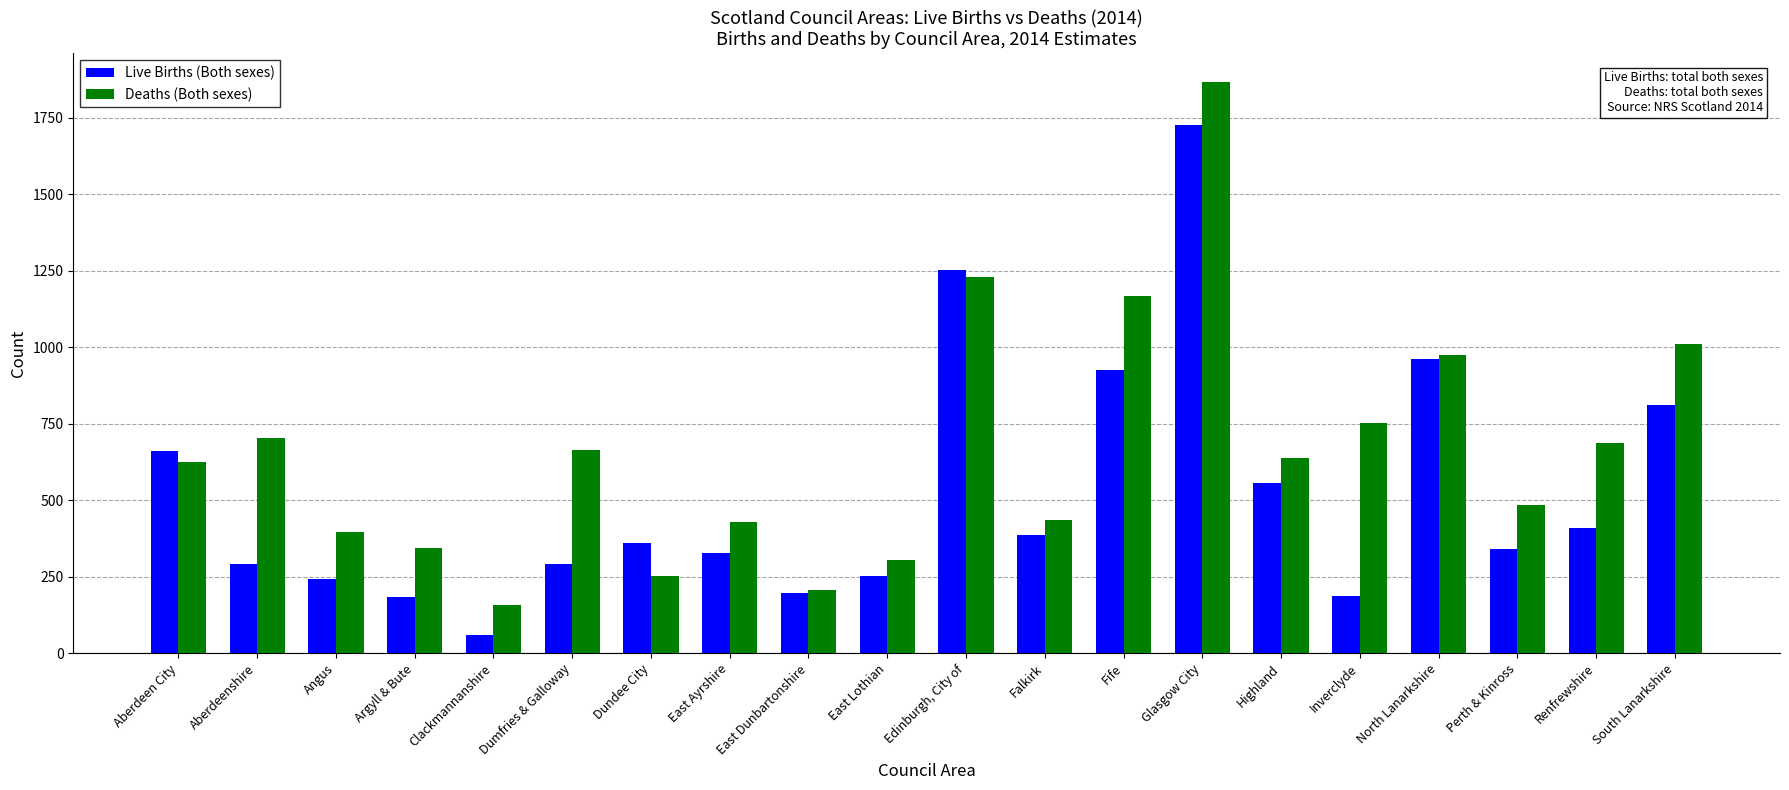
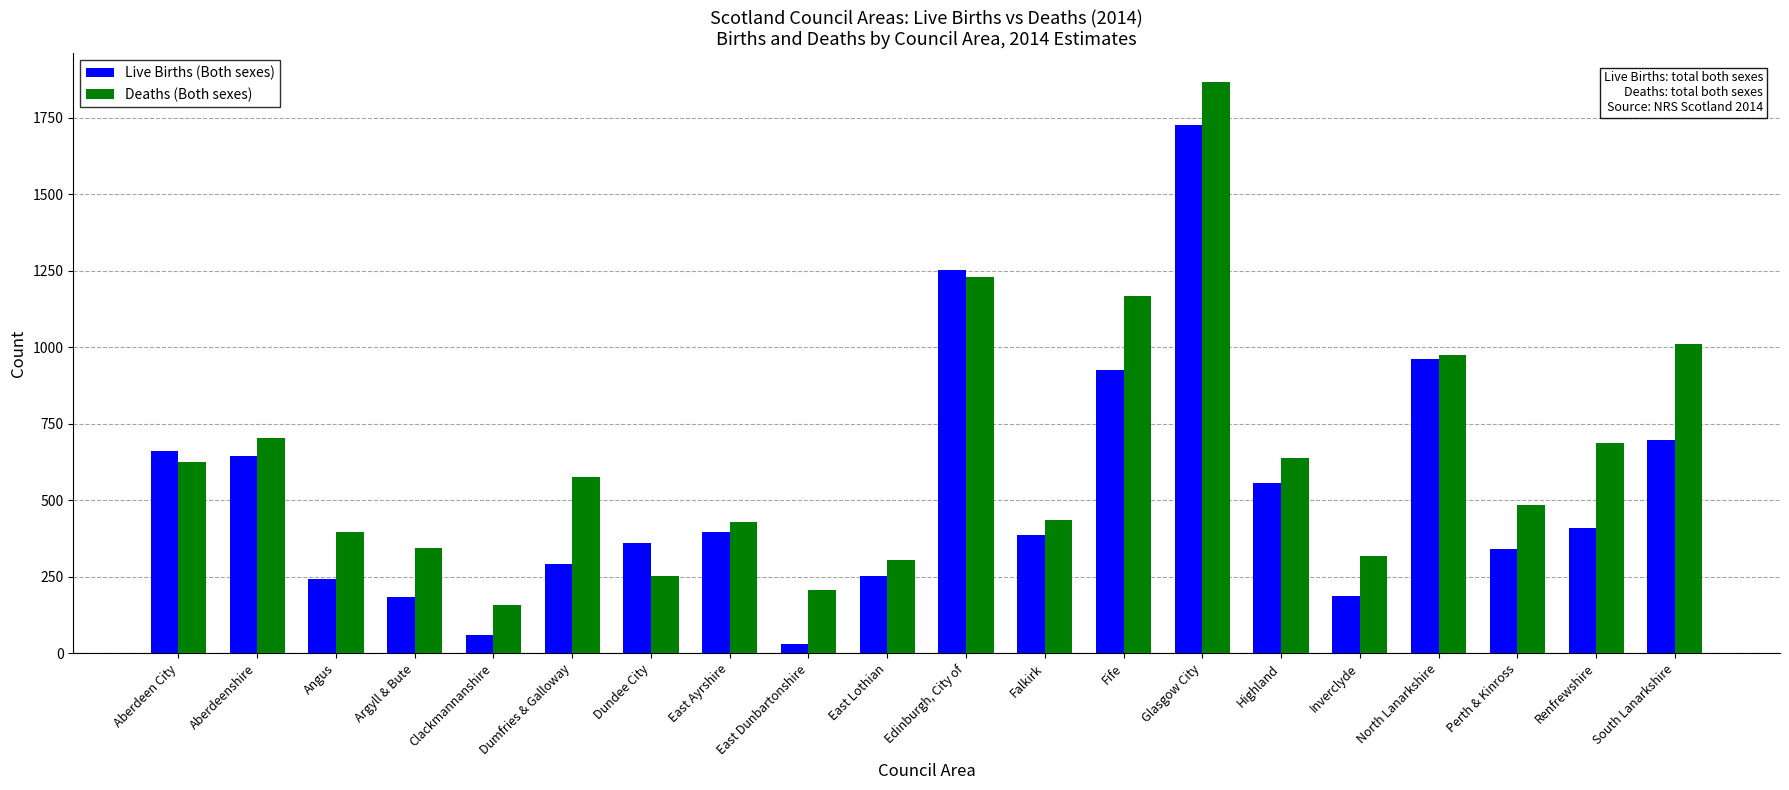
  {
    "Live Births (Both sexes)": {
      "Aberdeen City": 660,
-     "Aberdeenshire": 290,
+     "Aberdeenshire": 640,
      "Angus": 240,
      "Argyll & Bute": 180,
      "Clackmannanshire": 60,
      "Dumfries & Galloway": 290,
      "Dundee City": 360,
-     "East Ayrshire": 330,
-     "East Dunbartonshire": 200,
+     "East Ayrshire": 400,
+     "East Dunbartonshire": 30,
      "East Lothian": 250,
      "Edinburgh, City of": 1250,
      "Falkirk": 390,
      "Fife": 920,
      "Glasgow City": 1730,
      "Highland": 560,
      "Inverclyde": 190,
      "North Lanarkshire": 960,
      "Perth & Kinross": 340,
      "Renfrewshire": 410,
-     "South Lanarkshire": 810
+     "South Lanarkshire": 700
    },
    "Deaths (Both sexes)": {
      "Aberdeen City": 630,
      "Aberdeenshire": 700,
      "Angus": 400,
      "Argyll & Bute": 350,
      "Clackmannanshire": 160,
-     "Dumfries & Galloway": 660,
+     "Dumfries & Galloway": 580,
      "Dundee City": 250,
      "East Ayrshire": 430,
      "East Dunbartonshire": 210,
      "East Lothian": 310,
      "Edinburgh, City of": 1230,
      "Falkirk": 440,
      "Fife": 1170,
      "Glasgow City": 1870,
      "Highland": 640,
-     "Inverclyde": 750,
+     "Inverclyde": 320,
      "North Lanarkshire": 970,
      "Perth & Kinross": 490,
      "Renfrewshire": 690,
      "South Lanarkshire": 1010
    }
  }
